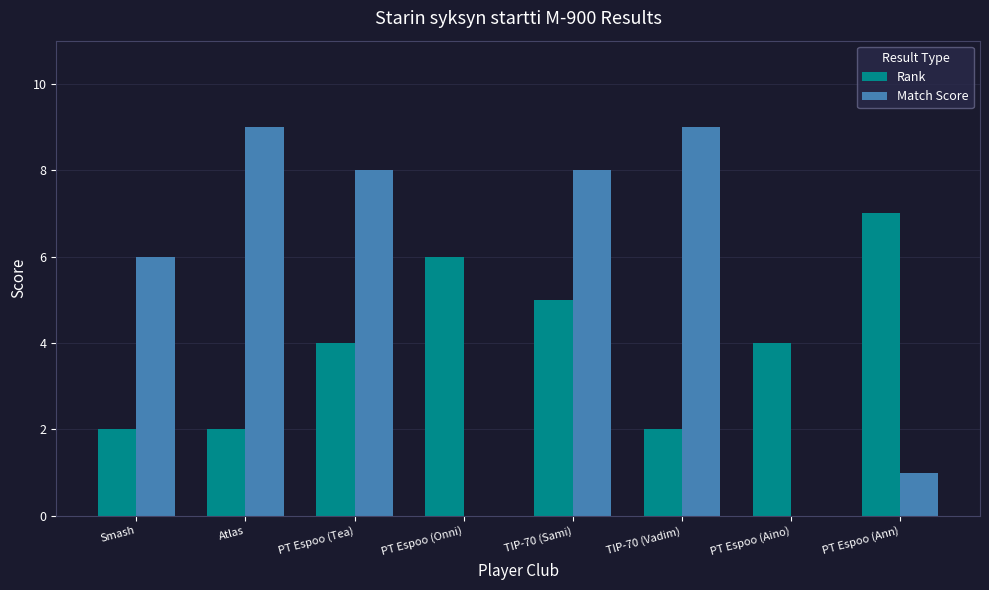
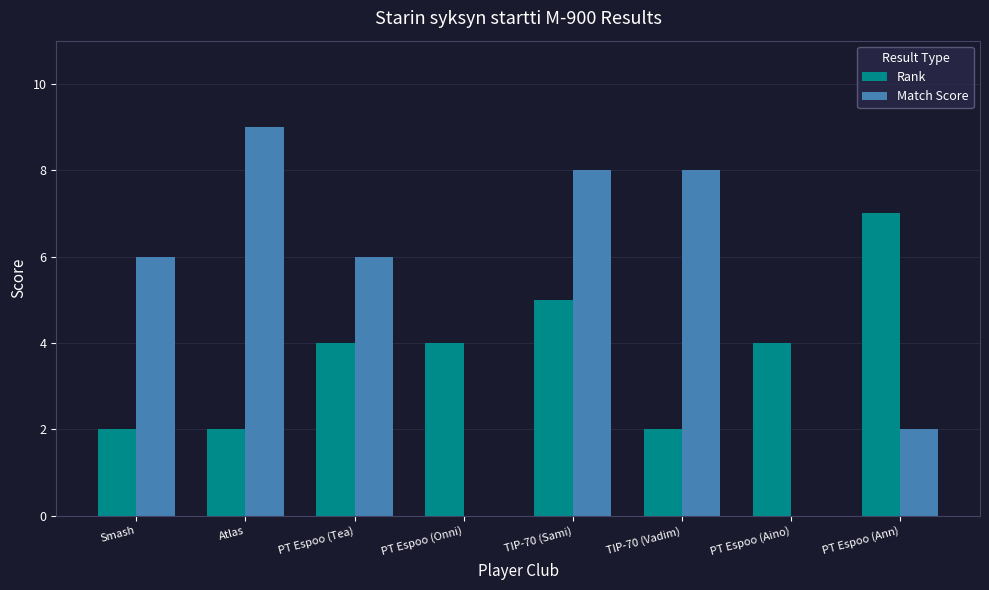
  {
    "Rank": {
      "Smash": 2,
      "Atlas": 2,
      "PT Espoo (Tea)": 4,
-     "PT Espoo (Onni)": 6,
+     "PT Espoo (Onni)": 4,
      "TIP-70 (Sami)": 5,
      "TIP-70 (Vadim)": 2,
      "PT Espoo (Aino)": 4,
      "PT Espoo (Ann)": 7
    },
    "Match Score": {
      "Smash": 6,
      "Atlas": 9,
-     "PT Espoo (Tea)": 8,
+     "PT Espoo (Tea)": 6,
      "PT Espoo (Onni)": 0,
      "TIP-70 (Sami)": 8,
-     "TIP-70 (Vadim)": 9,
+     "TIP-70 (Vadim)": 8,
      "PT Espoo (Aino)": 0,
-     "PT Espoo (Ann)": 1
+     "PT Espoo (Ann)": 2
    }
  }
